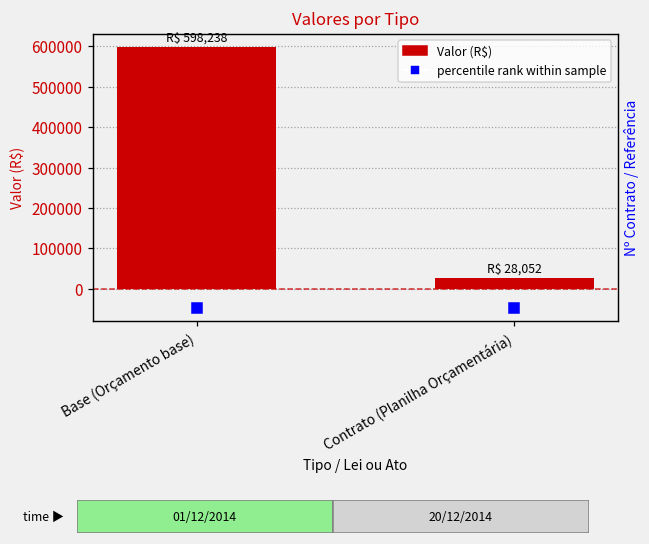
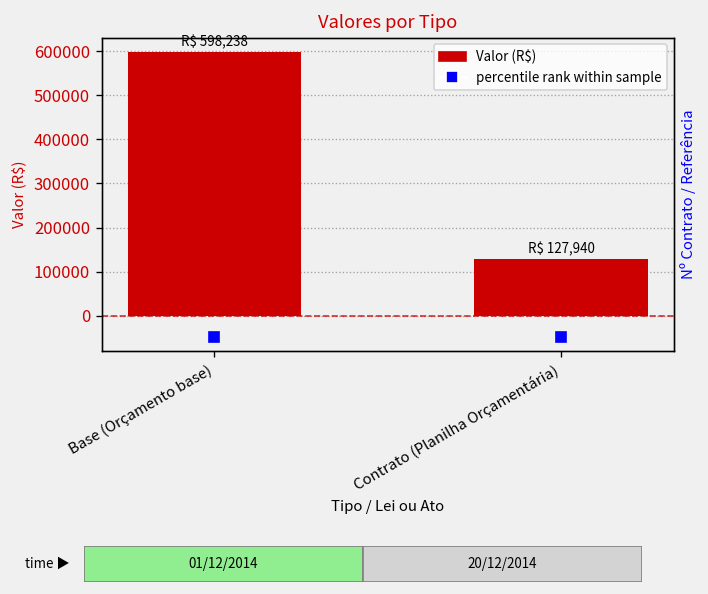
  {
    "Valor (R$)": {
      "Base (Orçamento base)": "598,238",
-     "Contrato (Planilha Orçamentária)": "28,052"
+     "Contrato (Planilha Orçamentária)": "127,940"
    }
  }
